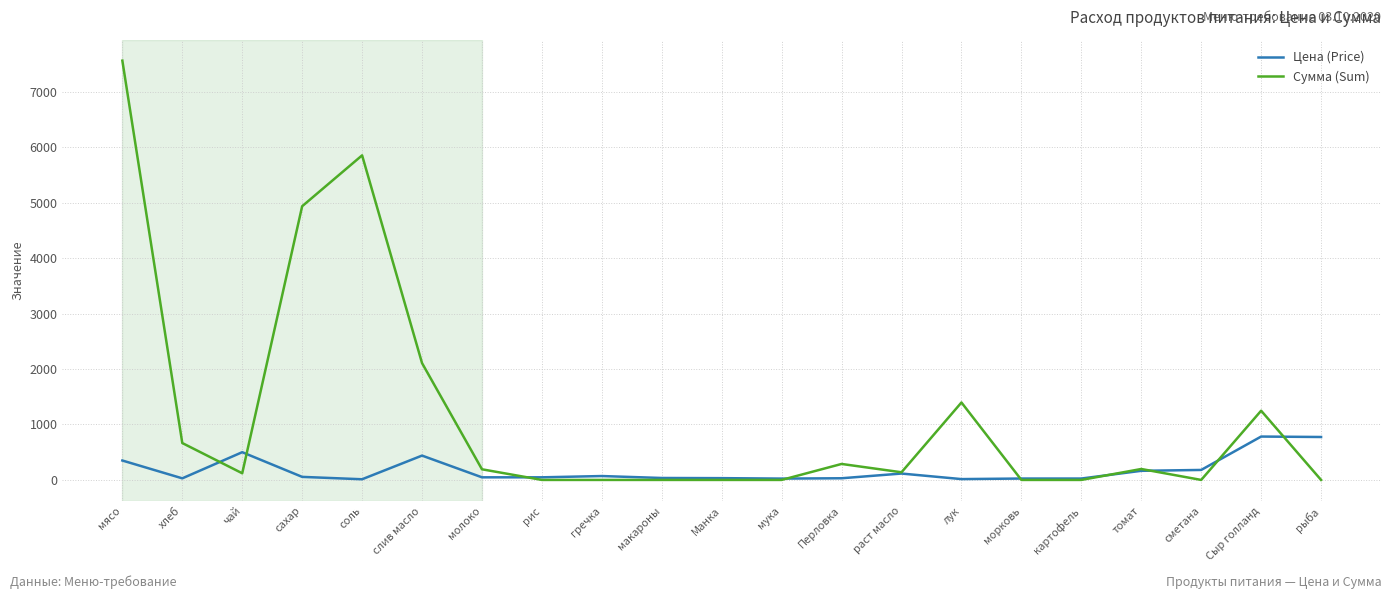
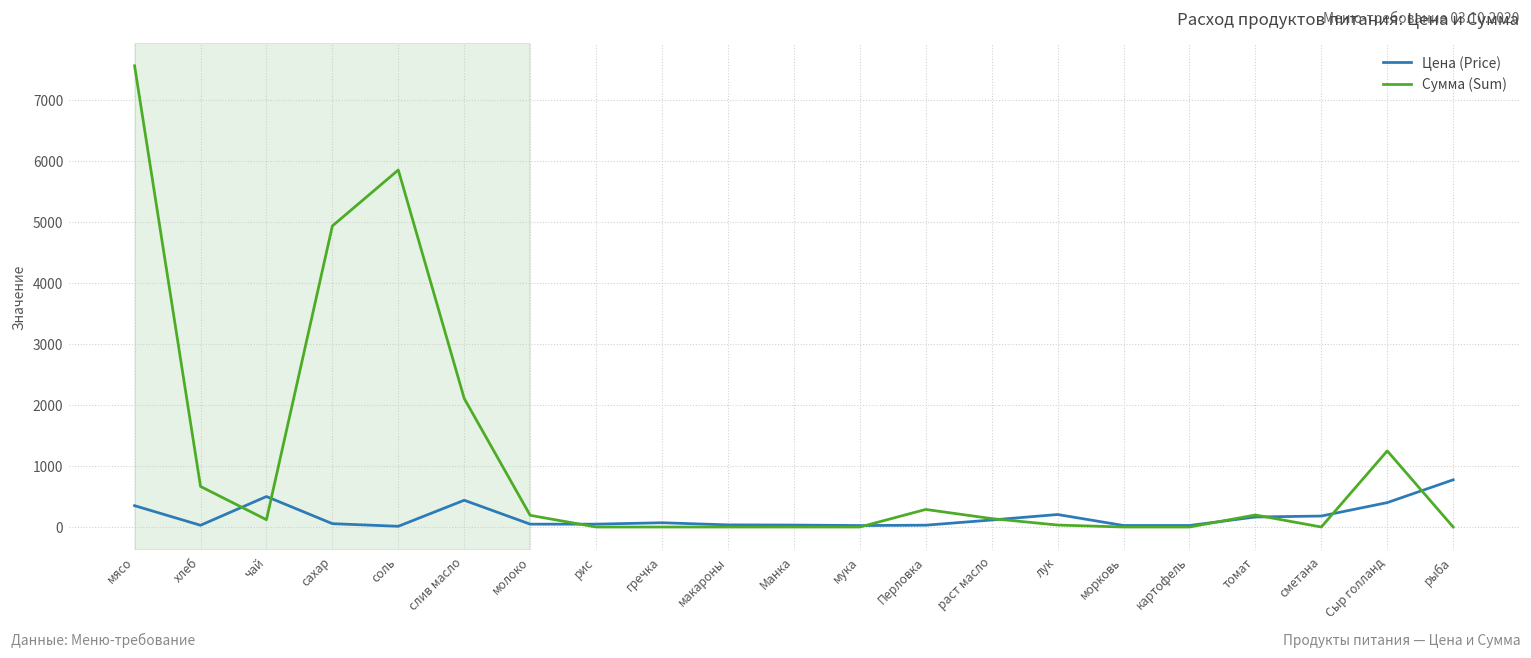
  {
    "Цена (Price)": {
      "мясо": 400,
      "хлеб": 0,
      "чай": 500,
      "сахар": 100,
      "соль": 0,
      "слив масло": 400,
      "молоко": 0,
      "рис": 0,
      "гречка": 100,
      "Перловка": 0,
-     "лук": 0,
+     "лук": 200,
      "сметана": 200,
-     "Сыр голланд": 800,
+     "Сыр голланд": 400,
      "рыба": 800
    },
    "Сумма (Sum)": {
      "мясо": 7600,
      "хлеб": 700,
      "чай": 100,
      "сахар": 4900,
      "соль": 5900,
      "слив масло": 2100,
      "молоко": 200,
      "рис": 0,
      "гречка": 0,
      "Перловка": 300,
-     "лук": 1400,
+     "лук": 0,
      "сметана": 0,
      "Сыр голланд": 1200,
      "рыба": 0
    }
  }
